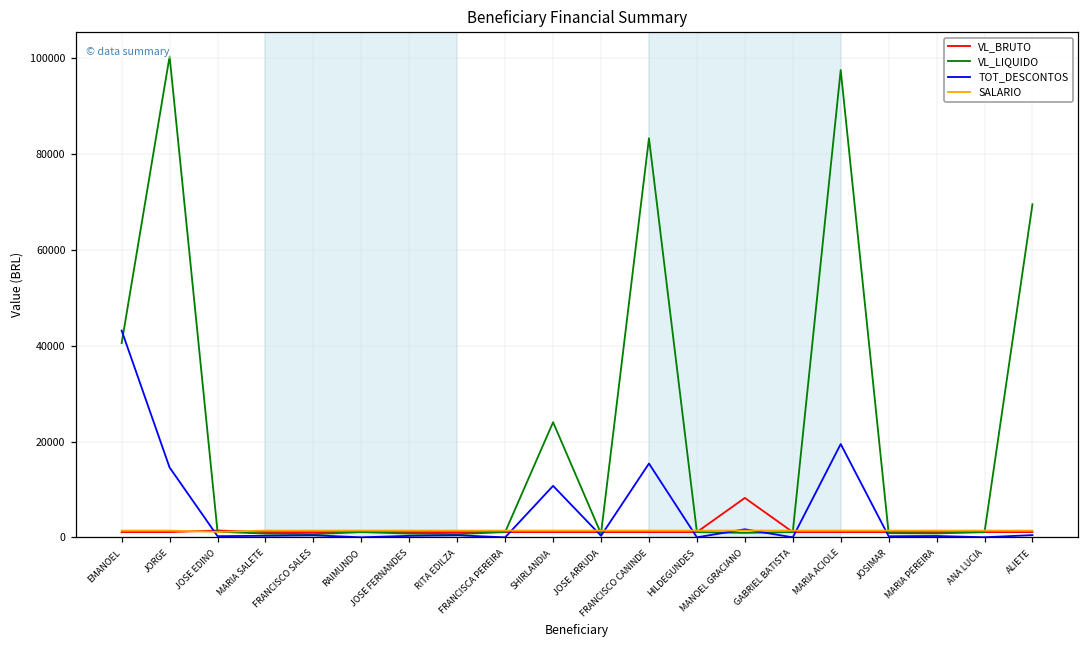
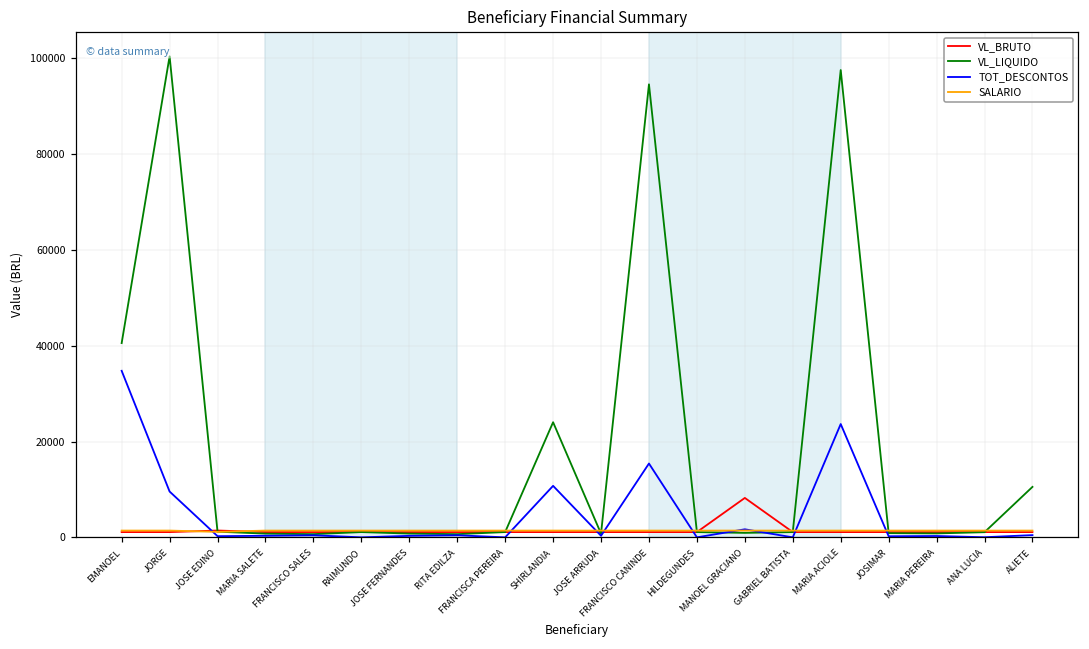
  {
    "VL_BRUTO": {
      "MANOEL GRACIANO": 8000
    },
    "VL_LIQUIDO": {
      "EMANOEL": 41000,
      "SHIRLANDIA": 24000,
-     "FRANCISCO CANINDE": 83000,
+     "FRANCISCO CANINDE": 95000,
      "MARIA ACIOLE": 98000,
-     "ALIETE": 70000
+     "ALIETE": 11000
    },
    "TOT_DESCONTOS": {
-     "EMANOEL": 43000,
-     "JORGE": 15000,
+     "EMANOEL": 35000,
+     "JORGE": 10000,
      "JOSE EDINO": 0,
      "RAIMUNDO": 0,
      "FRANCISCA PEREIRA": 0,
      "SHIRLANDIA": 11000,
      "FRANCISCO CANINDE": 15000,
      "HILDEGUNDES": 0,
      "GABRIEL BATISTA": 0,
-     "MARIA ACIOLE": 19000,
+     "MARIA ACIOLE": 24000,
      "JOSIMAR": 0,
      "ANA LUCIA": 0,
      "ALIETE": 0
    }
  }
